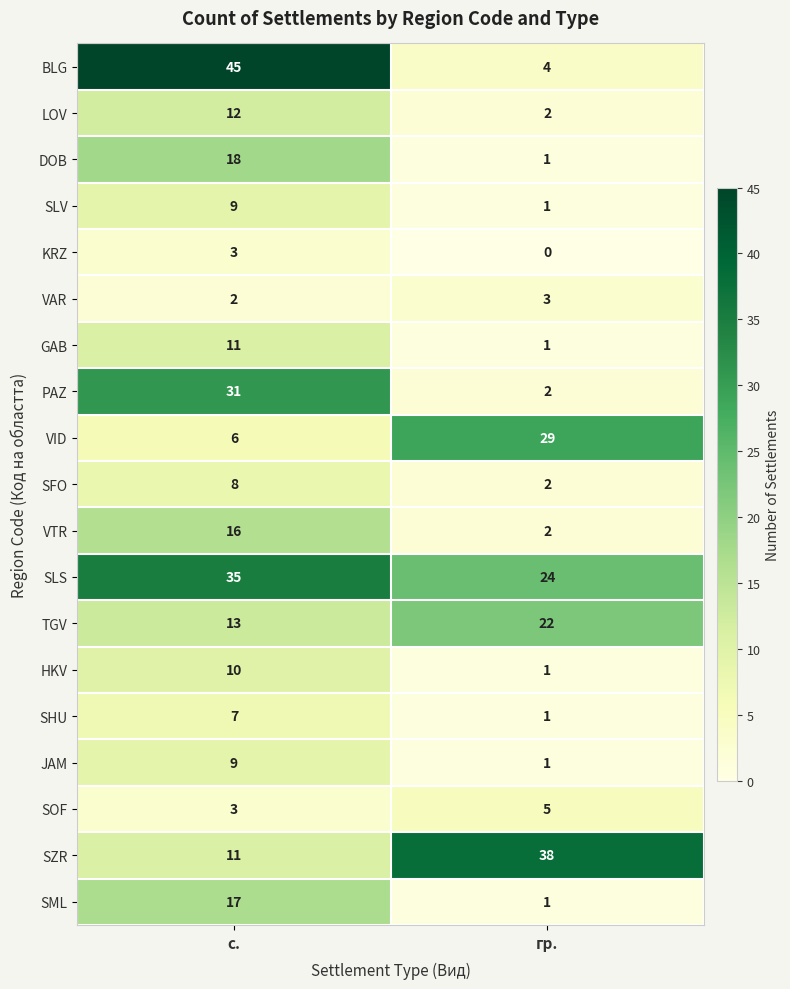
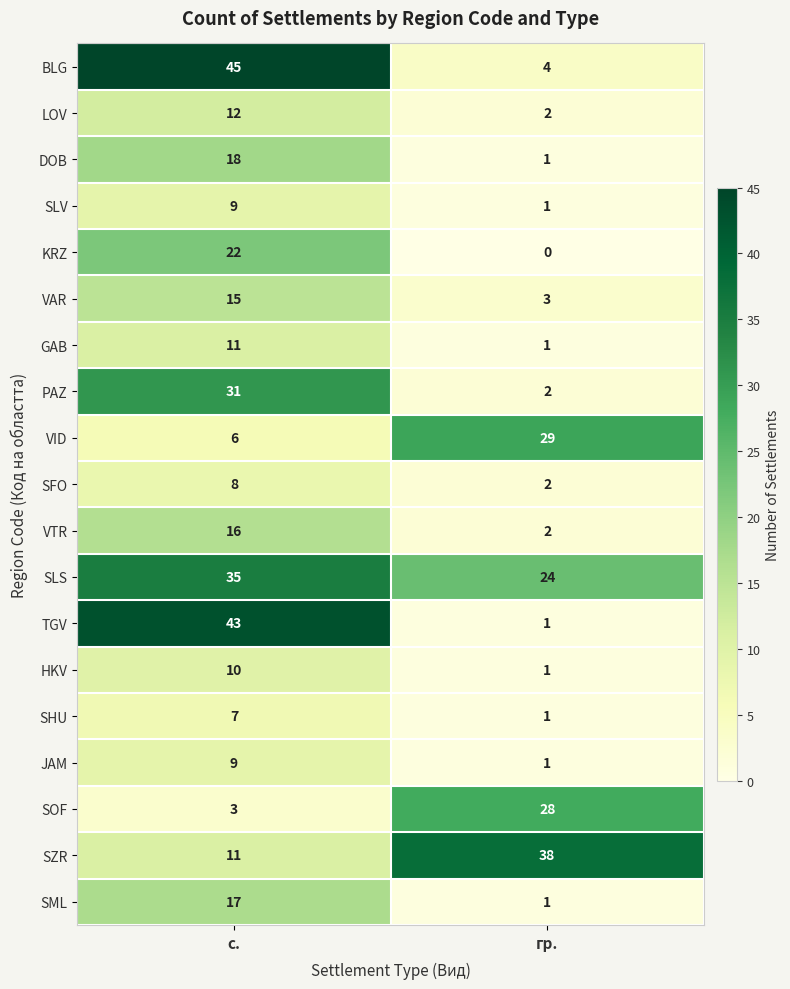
  {
    "BLG": {
      "с.": 45,
      "гр.": 4
    },
    "LOV": {
      "с.": 12,
      "гр.": 2
    },
    "DOB": {
      "с.": 18,
      "гр.": 1
    },
    "SLV": {
      "с.": 9,
      "гр.": 1
    },
    "KRZ": {
-     "с.": 3,
+     "с.": 22,
      "гр.": 0
    },
    "VAR": {
-     "с.": 2,
+     "с.": 15,
      "гр.": 3
    },
    "GAB": {
      "с.": 11,
      "гр.": 1
    },
    "PAZ": {
      "с.": 31,
      "гр.": 2
    },
    "VID": {
      "с.": 6,
      "гр.": 29
    },
    "SFO": {
      "с.": 8,
      "гр.": 2
    },
    "VTR": {
      "с.": 16,
      "гр.": 2
    },
    "SLS": {
      "с.": 35,
      "гр.": 24
    },
    "TGV": {
-     "с.": 13,
-     "гр.": 22
+     "с.": 43,
+     "гр.": 1
    },
    "HKV": {
      "с.": 10,
      "гр.": 1
    },
    "SHU": {
      "с.": 7,
      "гр.": 1
    },
    "JAM": {
      "с.": 9,
      "гр.": 1
    },
    "SOF": {
      "с.": 3,
-     "гр.": 5
+     "гр.": 28
    },
    "SZR": {
      "с.": 11,
      "гр.": 38
    },
    "SML": {
      "с.": 17,
      "гр.": 1
    }
  }
